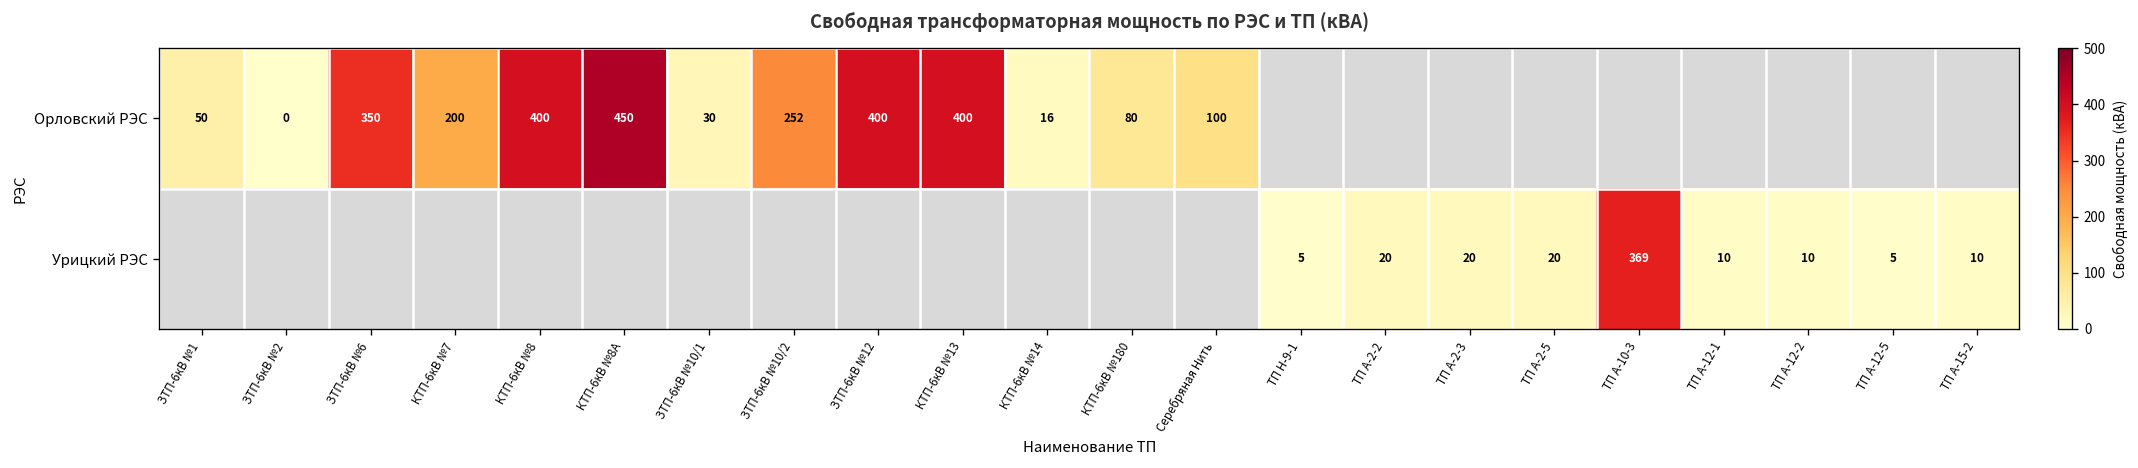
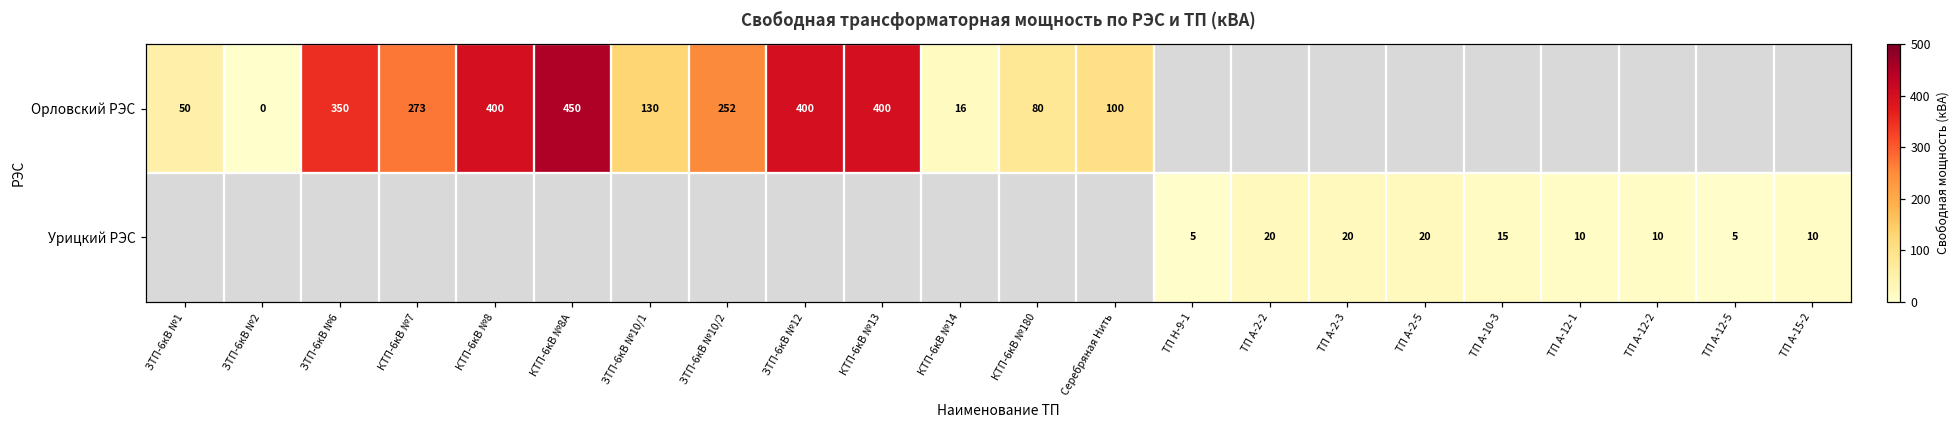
  {
    "Орловский РЭС": {
      "ЗТП-6кВ №1": 50,
      "ЗТП-6кВ №2": 0,
      "ЗТП-6кВ №6": 350,
-     "КТП-6кВ №7": 200,
+     "КТП-6кВ №7": 273,
      "КТП-6кВ №8": 400,
      "КТП-6кВ №8А": 450,
-     "ЗТП-6кВ №10/1": 30,
+     "ЗТП-6кВ №10/1": 130,
      "ЗТП-6кВ №10/2": 252,
      "ЗТП-6кВ №12": 400,
      "КТП-6кВ №13": 400,
      "КТП-6кВ №14": 16,
      "КТП-6кВ №180": 80,
      "Серебряная Нить": 100
    },
    "Урицкий РЭС": {
      "ТП Н-9-1": 5,
      "ТП А-2-2": 20,
      "ТП А-2-3": 20,
      "ТП А-2-5": 20,
-     "ТП А-10-3": 369,
+     "ТП А-10-3": 15,
      "ТП А-12-1": 10,
      "ТП А-12-2": 10,
      "ТП А-12-5": 5,
      "ТП А-15-2": 10
    }
  }
